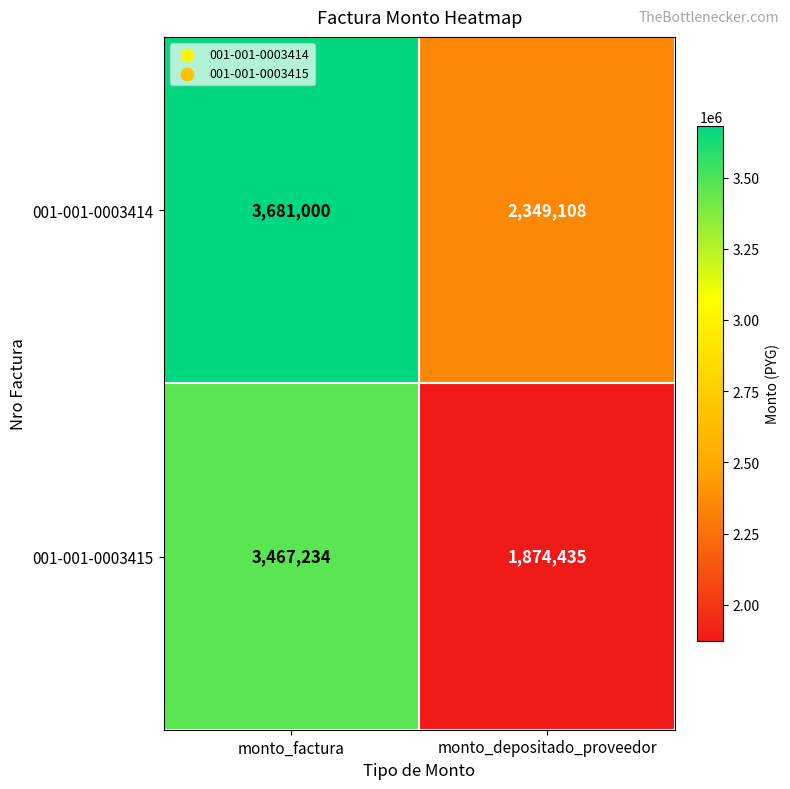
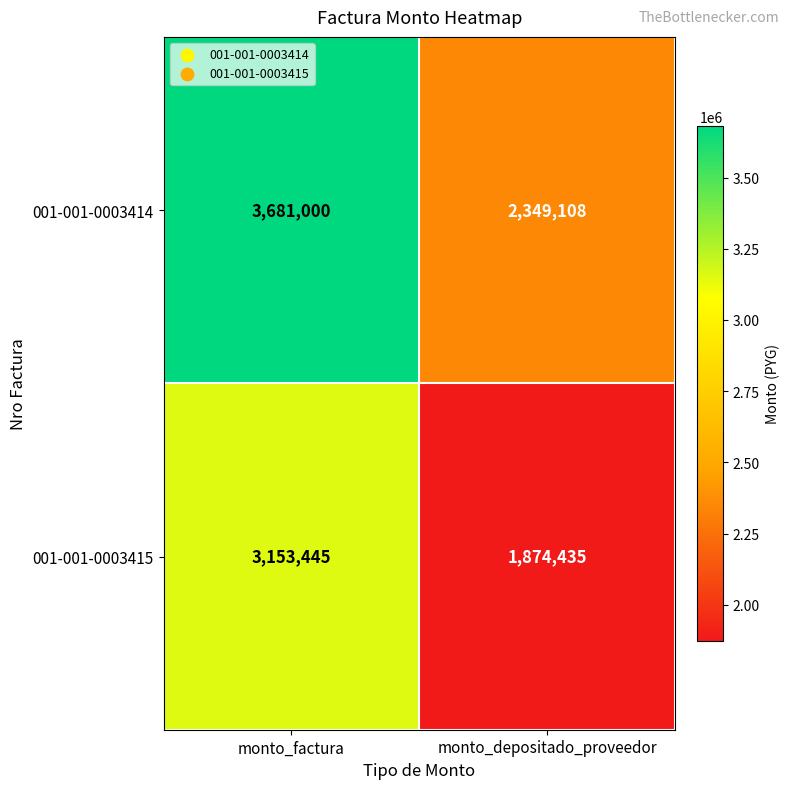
  {
    "001-001-0003414": {
      "monto_factura": "3,681,000",
      "monto_depositado_proveedor": "2,349,108"
    },
    "001-001-0003415": {
-     "monto_factura": "3,467,234",
+     "monto_factura": "3,153,445",
      "monto_depositado_proveedor": "1,874,435"
    }
  }
